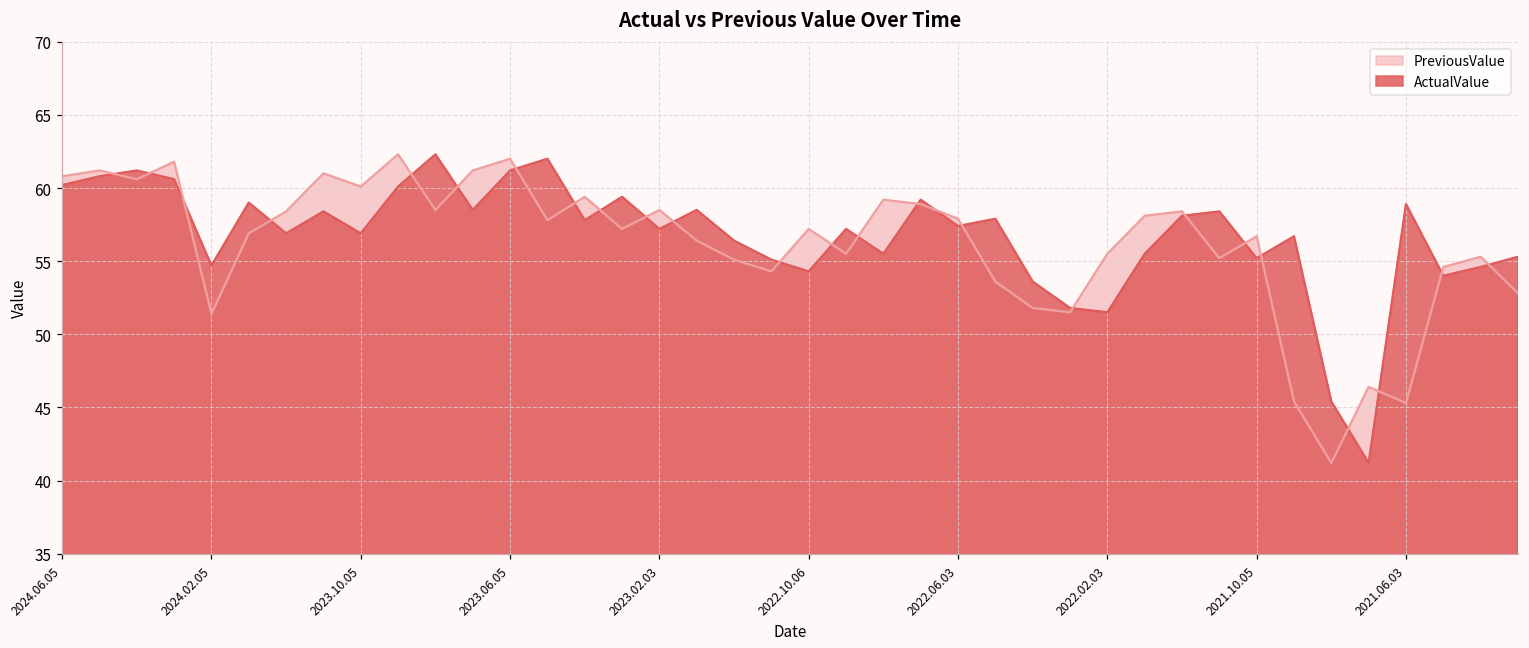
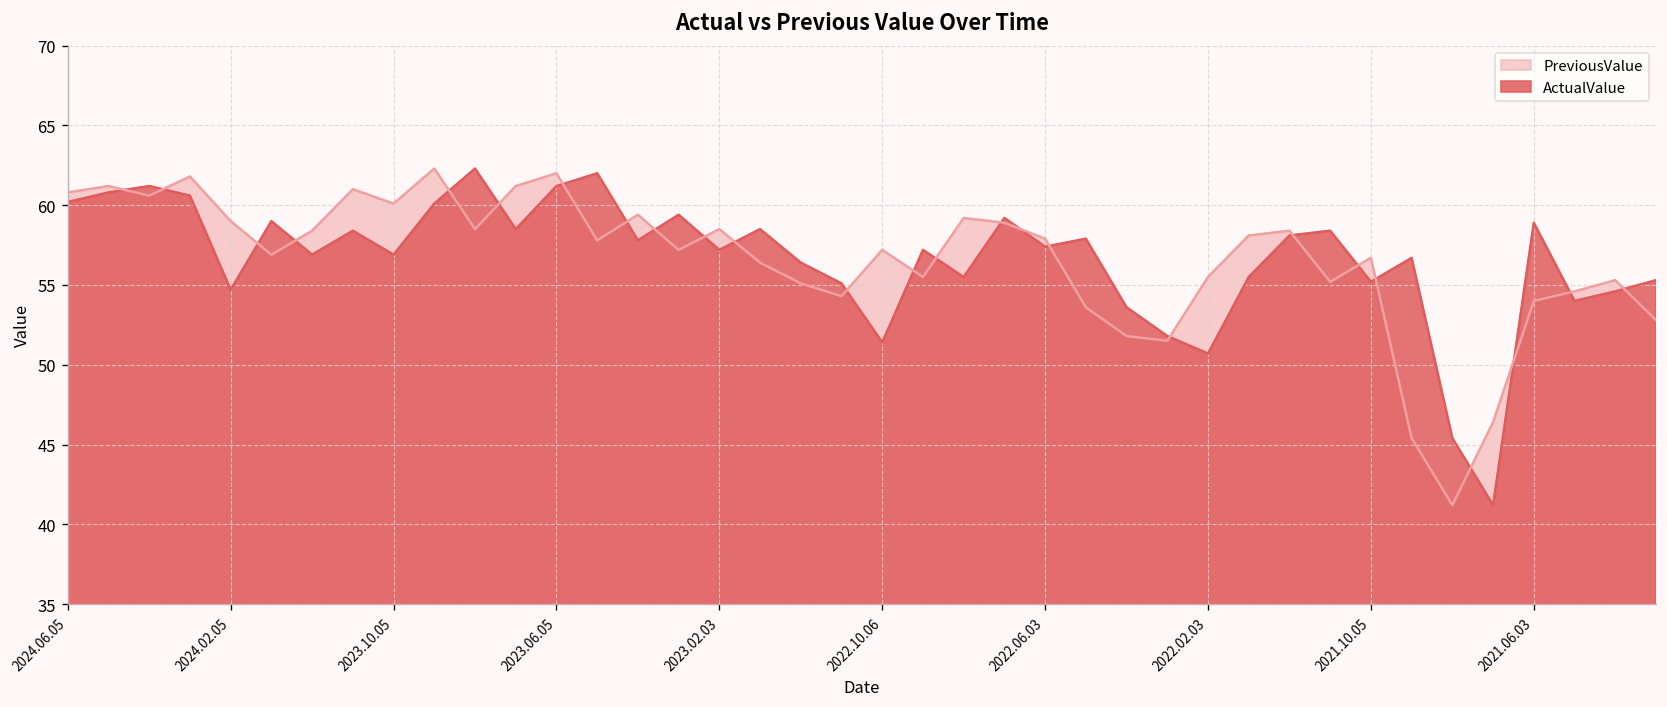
  {
    "PreviousValue": {
      "2024.06.05": 60.8,
-     "2024.02.05": 51.4,
+     "2024.02.05": 59.0,
      "2023.10.05": 60.1,
      "2023.06.05": 62.0,
      "2023.02.03": 58.5,
      "2022.10.06": 57.2,
      "2022.06.03": 57.9,
      "2022.02.03": 55.5,
      "2021.10.05": 56.7,
-     "2021.06.03": 45.3
+     "2021.06.03": 54.0
    },
    "ActualValue": {
      "2024.06.05": 60.2,
      "2024.02.05": 54.7,
      "2023.10.05": 56.9,
      "2023.06.05": 61.2,
      "2023.02.03": 57.2,
-     "2022.10.06": 54.3,
+     "2022.10.06": 51.4,
      "2022.06.03": 57.4,
-     "2022.02.03": 51.5,
+     "2022.02.03": 50.7,
      "2021.10.05": 55.2,
      "2021.06.03": 58.9
    }
  }
